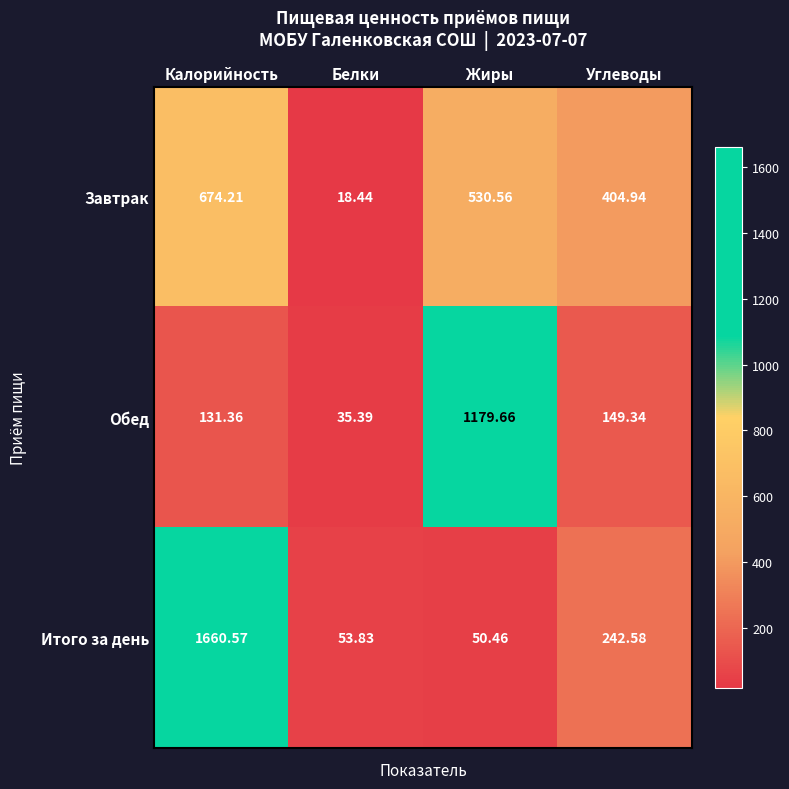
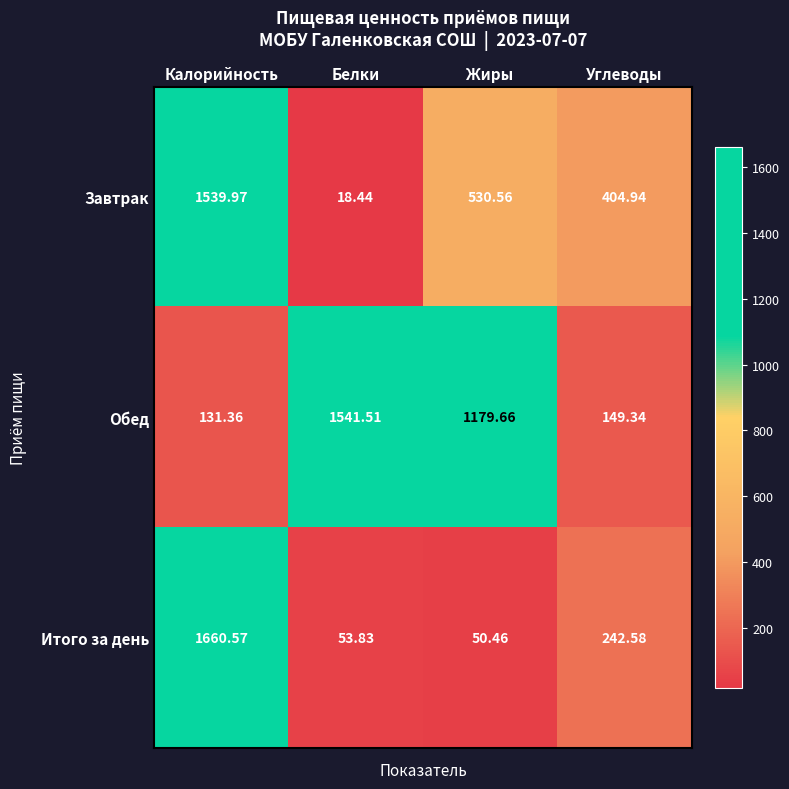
  {
    "Завтрак": {
-     "Калорийность": 674.21,
+     "Калорийность": 1539.97,
      "Белки": 18.44,
      "Жиры": 530.56,
      "Углеводы": 404.94
    },
    "Обед": {
      "Калорийность": 131.36,
-     "Белки": 35.39,
+     "Белки": 1541.51,
      "Жиры": 1179.66,
      "Углеводы": 149.34
    },
    "Итого за день": {
      "Калорийность": 1660.57,
      "Белки": 53.83,
      "Жиры": 50.46,
      "Углеводы": 242.58
    }
  }
